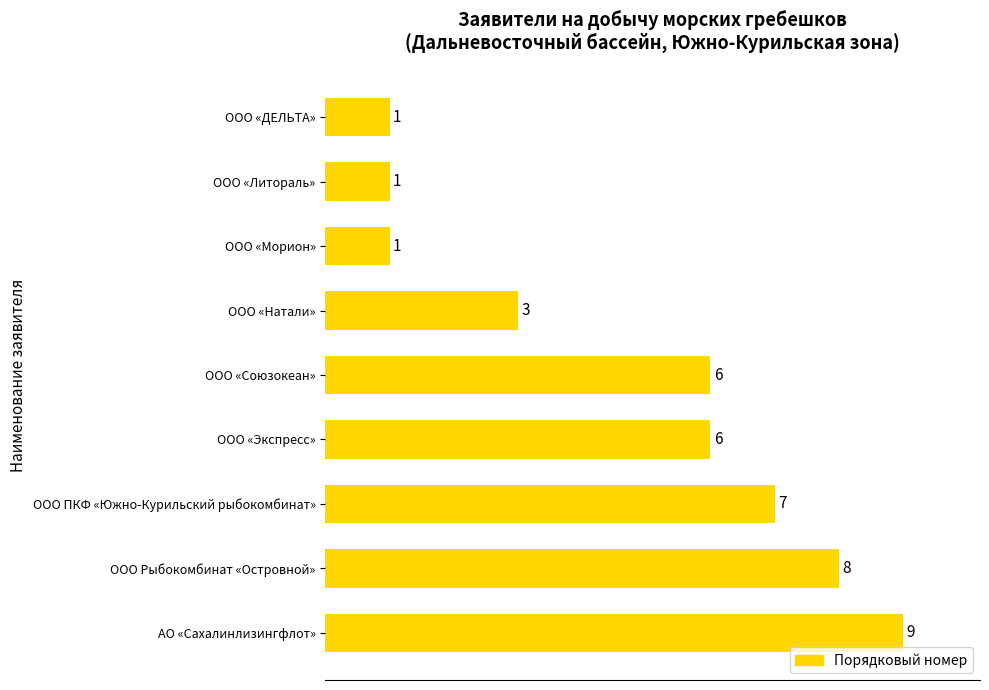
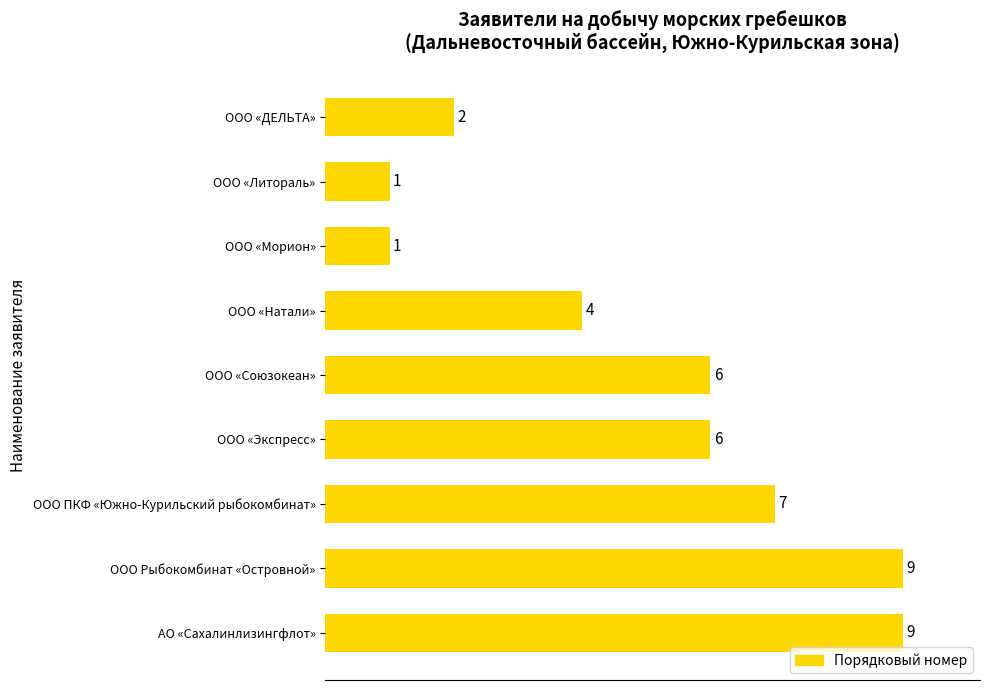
  {
-   "ООО «ДЕЛЬТА»": 1,
+   "ООО «ДЕЛЬТА»": 2,
    "ООО «Литораль»": 1,
    "ООО «Морион»": 1,
-   "ООО «Натали»": 3,
+   "ООО «Натали»": 4,
    "ООО «Союзокеан»": 6,
    "ООО «Экспресс»": 6,
    "ООО ПКФ «Южно-Курильский рыбокомбинат»": 7,
-   "ООО Рыбокомбинат «Островной»": 8,
+   "ООО Рыбокомбинат «Островной»": 9,
    "АО «Сахалинлизингфлот»": 9
  }
